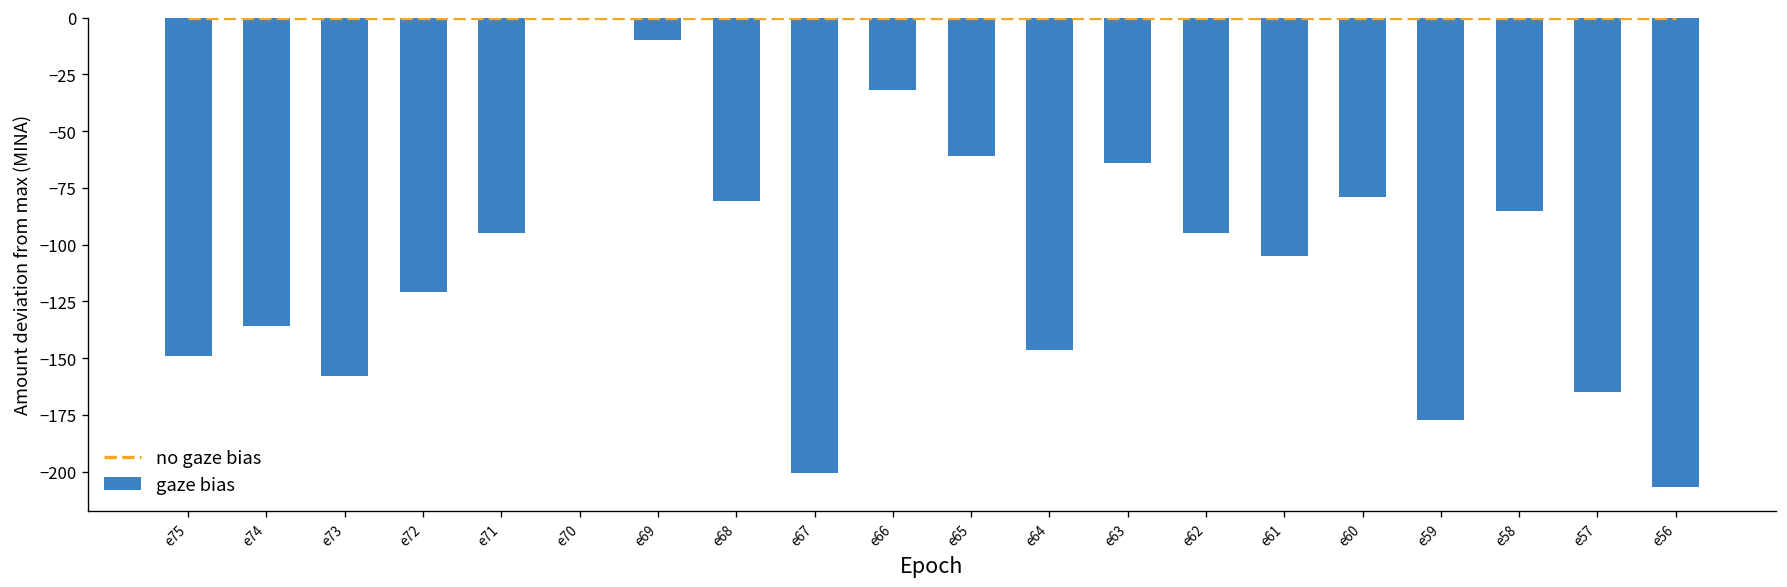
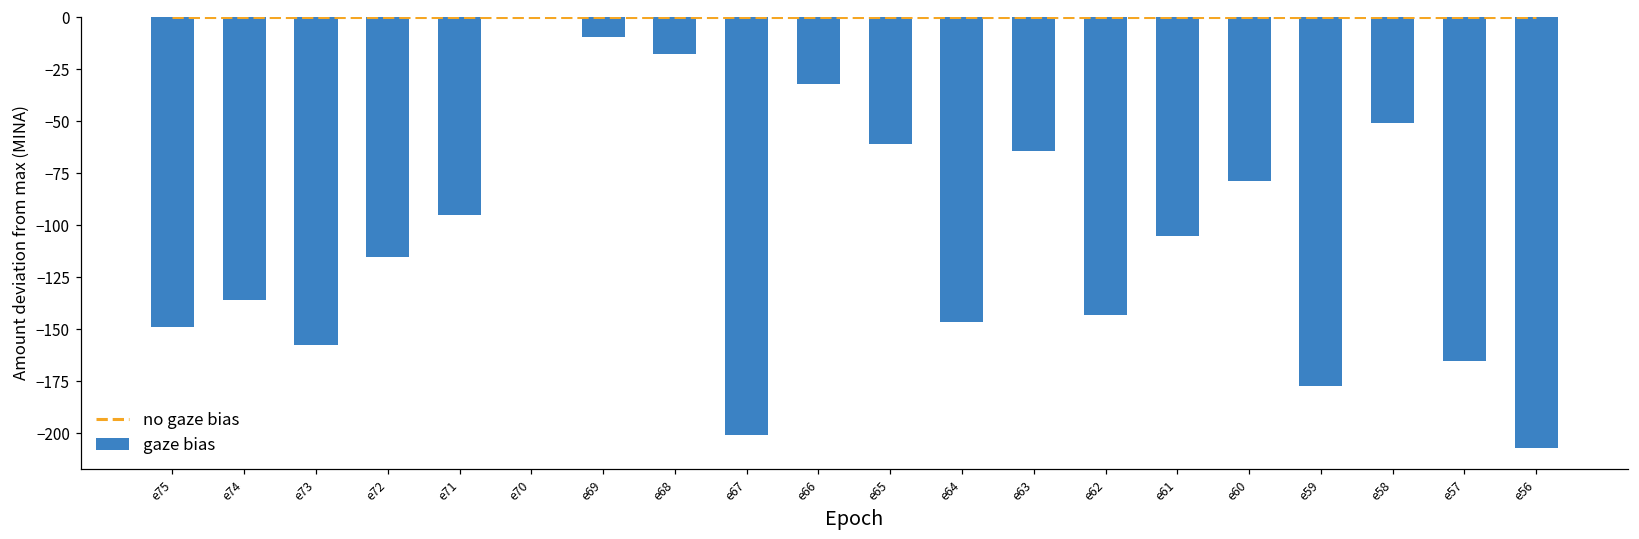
  {
    "no gaze bias": {
      "e75": 0,
      "e74": 0,
      "e73": 0,
      "e72": 0,
      "e71": 0,
      "e70": 0,
      "e69": 0,
      "e68": 0,
      "e67": 0,
      "e66": 0,
      "e65": 0,
      "e64": 0,
      "e63": 0,
      "e62": 0,
      "e61": 0,
      "e60": 0,
      "e59": 0,
      "e58": 0,
      "e57": 0,
      "e56": 0
    },
    "gaze bias": {
      "e75": -149,
      "e74": -136,
      "e73": -158,
-     "e72": -121,
+     "e72": -115,
      "e71": -95,
      "e70": 0,
      "e69": -10,
-     "e68": -81,
+     "e68": -18,
      "e67": -201,
      "e66": -32,
      "e65": -61,
      "e64": -147,
      "e63": -64,
-     "e62": -95,
+     "e62": -143,
      "e61": -105,
      "e60": -79,
      "e59": -177,
-     "e58": -85,
+     "e58": -51,
      "e57": -165,
      "e56": -207
    }
  }
